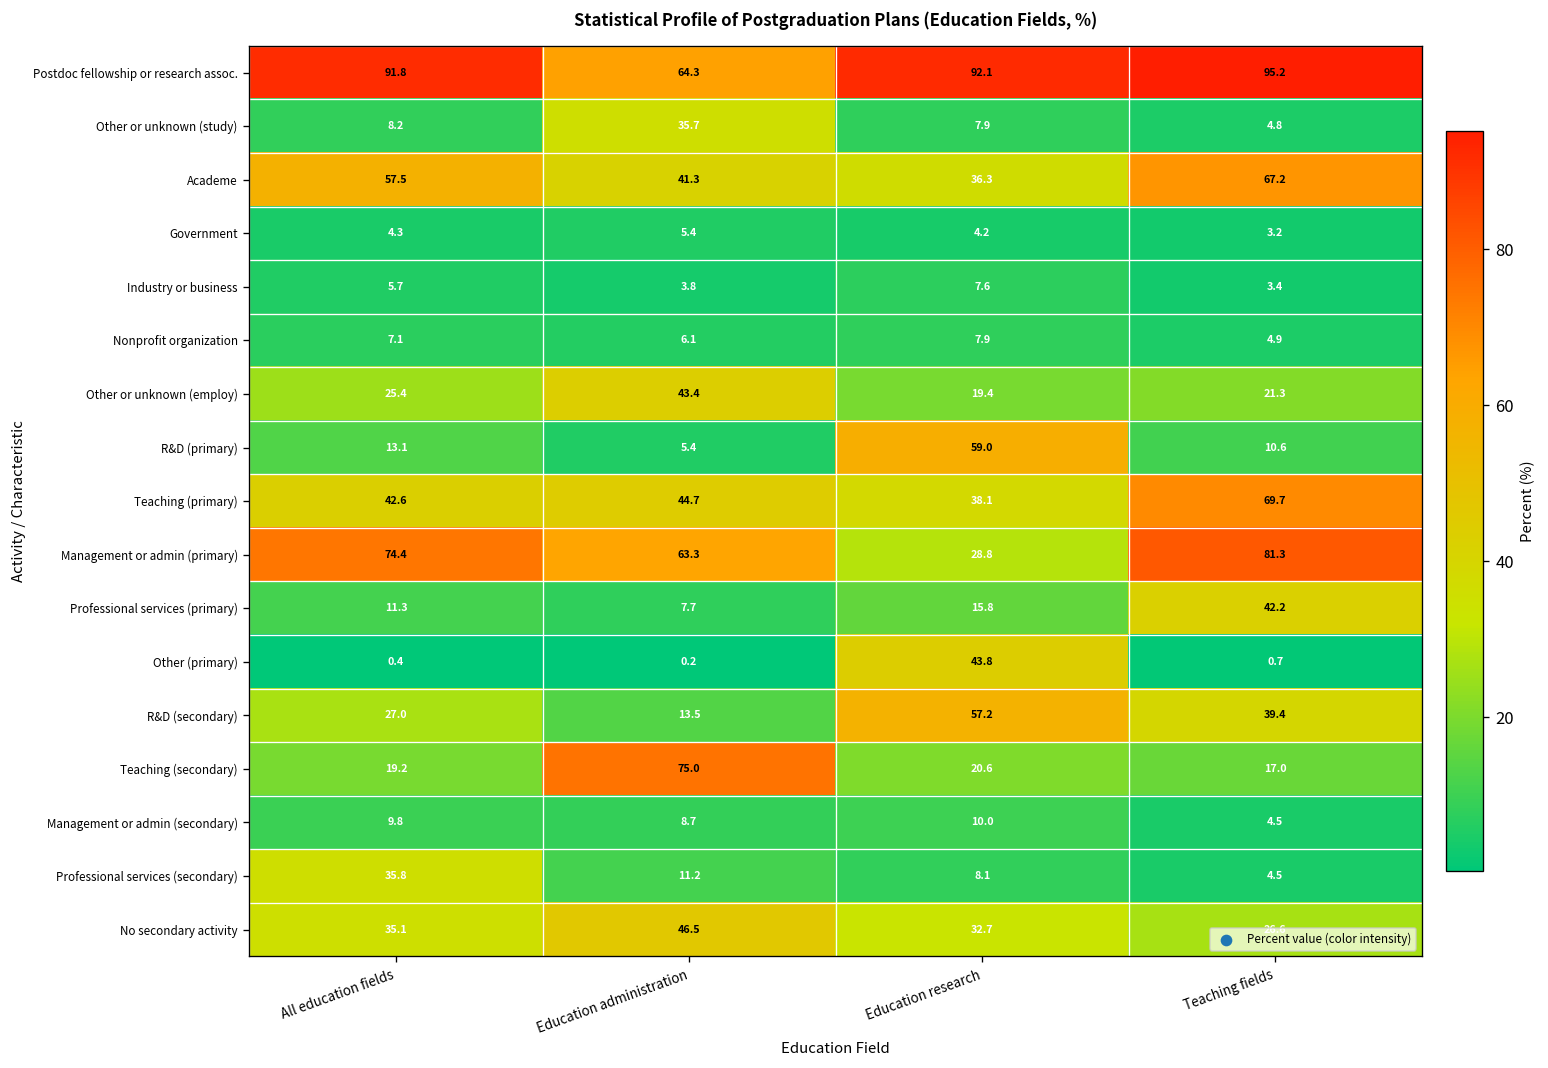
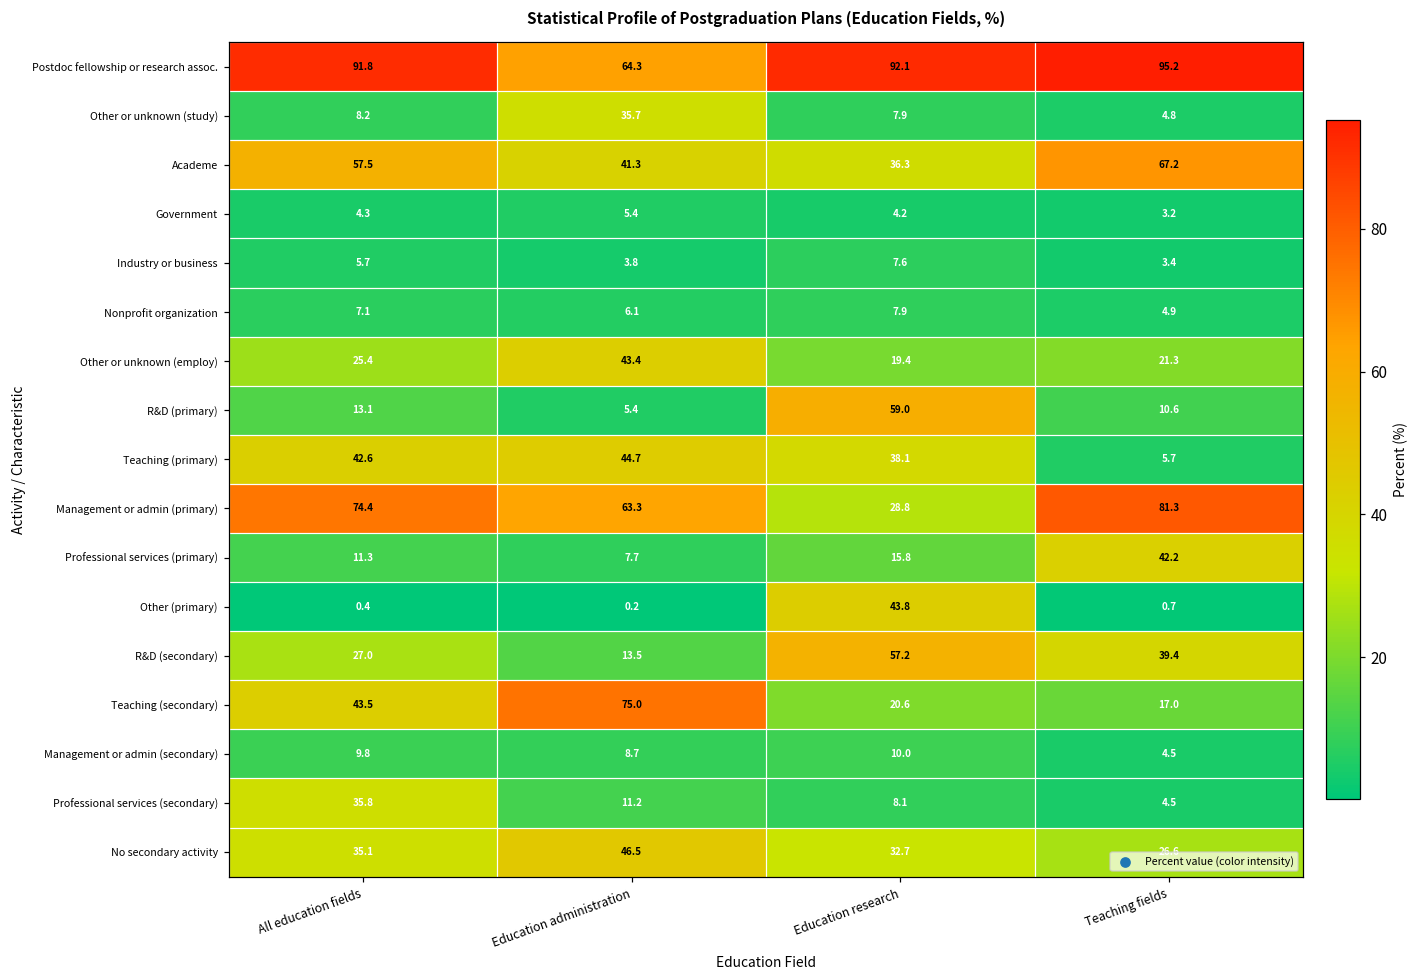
  {
    "Postdoc fellowship or research assoc.": {
      "All education fields": 91.8,
      "Education administration": 64.3,
      "Education research": 92.1,
      "Teaching fields": 95.2
    },
    "Other or unknown (study)": {
      "All education fields": 8.2,
      "Education administration": 35.7,
      "Education research": 7.9,
      "Teaching fields": 4.8
    },
    "Academe": {
      "All education fields": 57.5,
      "Education administration": 41.3,
      "Education research": 36.3,
      "Teaching fields": 67.2
    },
    "Government": {
      "All education fields": 4.3,
      "Education administration": 5.4,
      "Education research": 4.2,
      "Teaching fields": 3.2
    },
    "Industry or business": {
      "All education fields": 5.7,
      "Education administration": 3.8,
      "Education research": 7.6,
      "Teaching fields": 3.4
    },
    "Nonprofit organization": {
      "All education fields": 7.1,
      "Education administration": 6.1,
      "Education research": 7.9,
      "Teaching fields": 4.9
    },
    "Other or unknown (employ)": {
      "All education fields": 25.4,
      "Education administration": 43.4,
      "Education research": 19.4,
      "Teaching fields": 21.3
    },
    "R&D (primary)": {
      "All education fields": 13.1,
      "Education administration": 5.4,
      "Education research": 59.0,
      "Teaching fields": 10.6
    },
    "Teaching (primary)": {
      "All education fields": 42.6,
      "Education administration": 44.7,
      "Education research": 38.1,
-     "Teaching fields": 69.7
+     "Teaching fields": 5.7
    },
    "Management or admin (primary)": {
      "All education fields": 74.4,
      "Education administration": 63.3,
      "Education research": 28.8,
      "Teaching fields": 81.3
    },
    "Professional services (primary)": {
      "All education fields": 11.3,
      "Education administration": 7.7,
      "Education research": 15.8,
      "Teaching fields": 42.2
    },
    "Other (primary)": {
      "All education fields": 0.4,
      "Education administration": 0.2,
      "Education research": 43.8,
      "Teaching fields": 0.7
    },
    "R&D (secondary)": {
      "All education fields": 27.0,
      "Education administration": 13.5,
      "Education research": 57.2,
      "Teaching fields": 39.4
    },
    "Teaching (secondary)": {
-     "All education fields": 19.2,
+     "All education fields": 43.5,
      "Education administration": 75.0,
      "Education research": 20.6,
      "Teaching fields": 17.0
    },
    "Management or admin (secondary)": {
      "All education fields": 9.8,
      "Education administration": 8.7,
      "Education research": 10.0,
      "Teaching fields": 4.5
    },
    "Professional services (secondary)": {
      "All education fields": 35.8,
      "Education administration": 11.2,
      "Education research": 8.1,
      "Teaching fields": 4.5
    },
    "No secondary activity": {
      "All education fields": 35.1,
      "Education administration": 46.5,
      "Education research": 32.7
    }
  }
